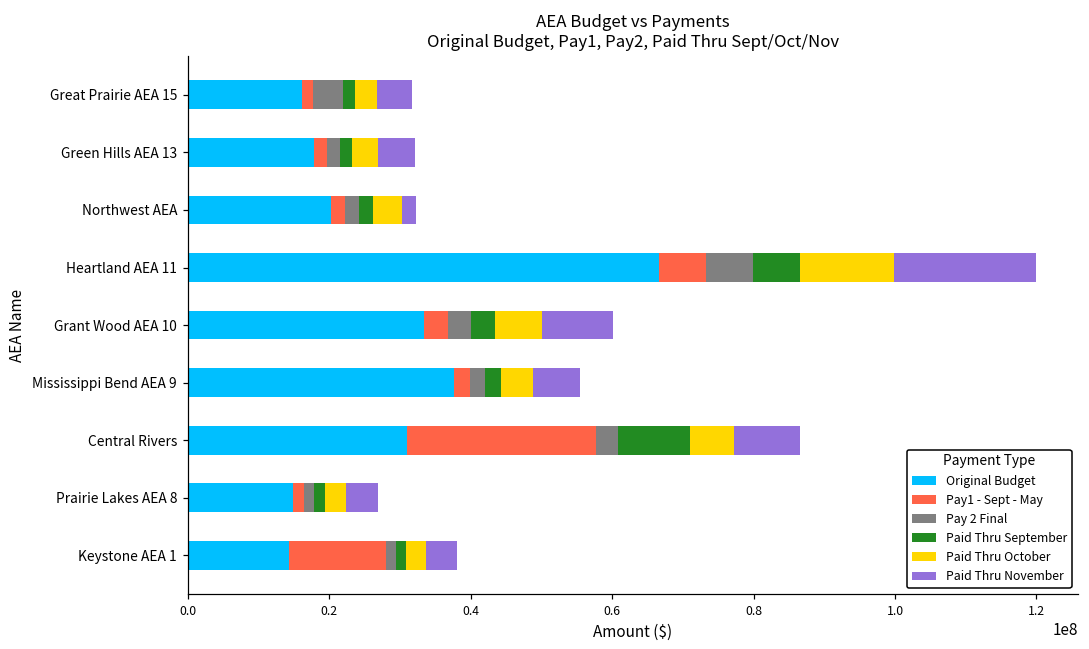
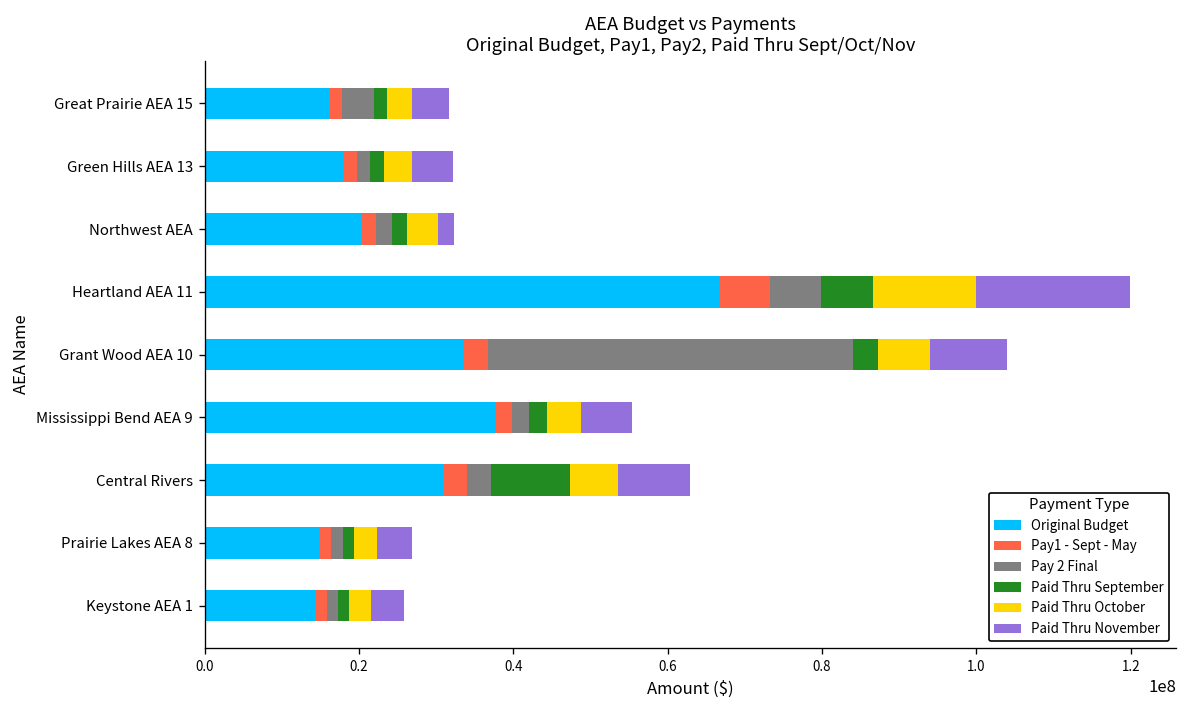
  {
    "Original Budget": {
      "Great Prairie AEA 15": 16000000,
      "Green Hills AEA 13": 18000000,
      "Northwest AEA": 20000000,
      "Heartland AEA 11": 67000000,
      "Grant Wood AEA 10": 33000000,
      "Mississippi Bend AEA 9": 38000000,
      "Central Rivers": 31000000,
      "Prairie Lakes AEA 8": 15000000,
      "Keystone AEA 1": 14000000
    },
    "Pay1 - Sept - May": {
      "Great Prairie AEA 15": 2000000,
      "Green Hills AEA 13": 2000000,
      "Northwest AEA": 2000000,
      "Heartland AEA 11": 7000000,
      "Grant Wood AEA 10": 3000000,
      "Mississippi Bend AEA 9": 2000000,
-     "Central Rivers": 27000000,
+     "Central Rivers": 3000000,
      "Prairie Lakes AEA 8": 1000000,
-     "Keystone AEA 1": 14000000
+     "Keystone AEA 1": 1000000
    },
    "Pay 2 Final": {
      "Great Prairie AEA 15": 4000000,
      "Green Hills AEA 13": 2000000,
      "Northwest AEA": 2000000,
      "Heartland AEA 11": 7000000,
-     "Grant Wood AEA 10": 3000000,
+     "Grant Wood AEA 10": 47000000,
      "Mississippi Bend AEA 9": 2000000,
      "Central Rivers": 3000000,
      "Prairie Lakes AEA 8": 1000000,
      "Keystone AEA 1": 1000000
    },
    "Paid Thru September": {
      "Great Prairie AEA 15": 2000000,
      "Green Hills AEA 13": 2000000,
      "Northwest AEA": 2000000,
      "Heartland AEA 11": 7000000,
      "Grant Wood AEA 10": 3000000,
      "Mississippi Bend AEA 9": 2000000,
      "Central Rivers": 10000000,
      "Prairie Lakes AEA 8": 1000000,
      "Keystone AEA 1": 1000000
    },
    "Paid Thru October": {
      "Great Prairie AEA 15": 3000000,
      "Green Hills AEA 13": 4000000,
      "Northwest AEA": 4000000,
      "Heartland AEA 11": 13000000,
      "Grant Wood AEA 10": 7000000,
      "Mississippi Bend AEA 9": 4000000,
      "Central Rivers": 6000000,
      "Prairie Lakes AEA 8": 3000000,
      "Keystone AEA 1": 3000000
    },
    "Paid Thru November": {
      "Great Prairie AEA 15": 5000000,
      "Green Hills AEA 13": 5000000,
      "Northwest AEA": 2000000,
      "Heartland AEA 11": 20000000,
      "Grant Wood AEA 10": 10000000,
      "Mississippi Bend AEA 9": 7000000,
      "Central Rivers": 9000000,
      "Prairie Lakes AEA 8": 4000000,
      "Keystone AEA 1": 4000000
    }
  }
